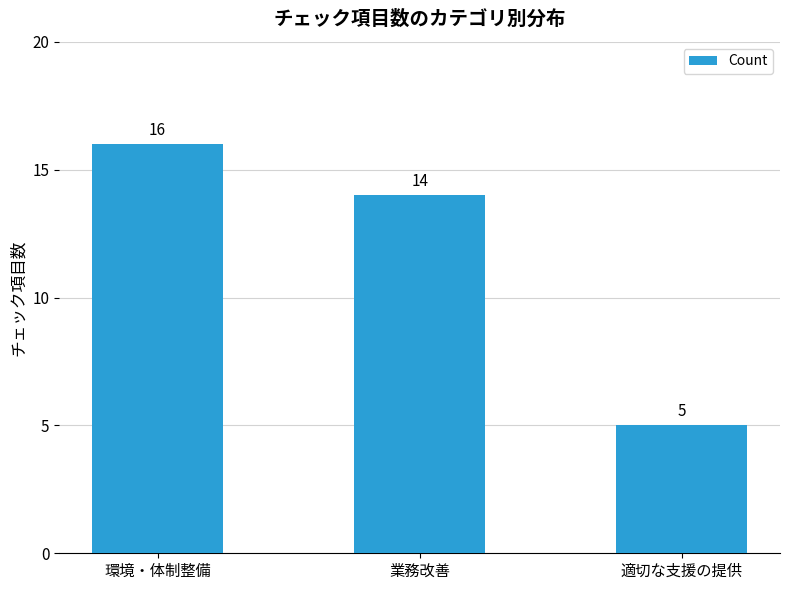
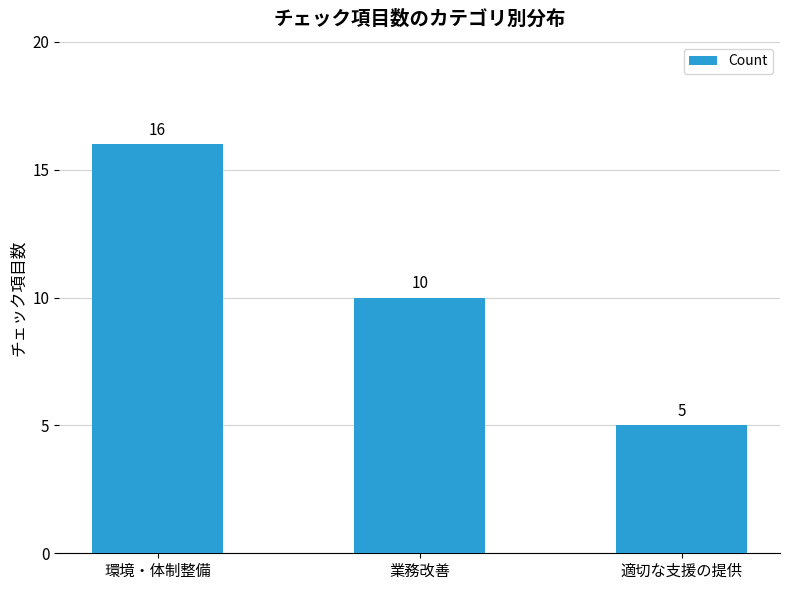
  {
    "環境・体制整備": 16,
-   "業務改善": 14,
+   "業務改善": 10,
    "適切な支援の提供": 5
  }
